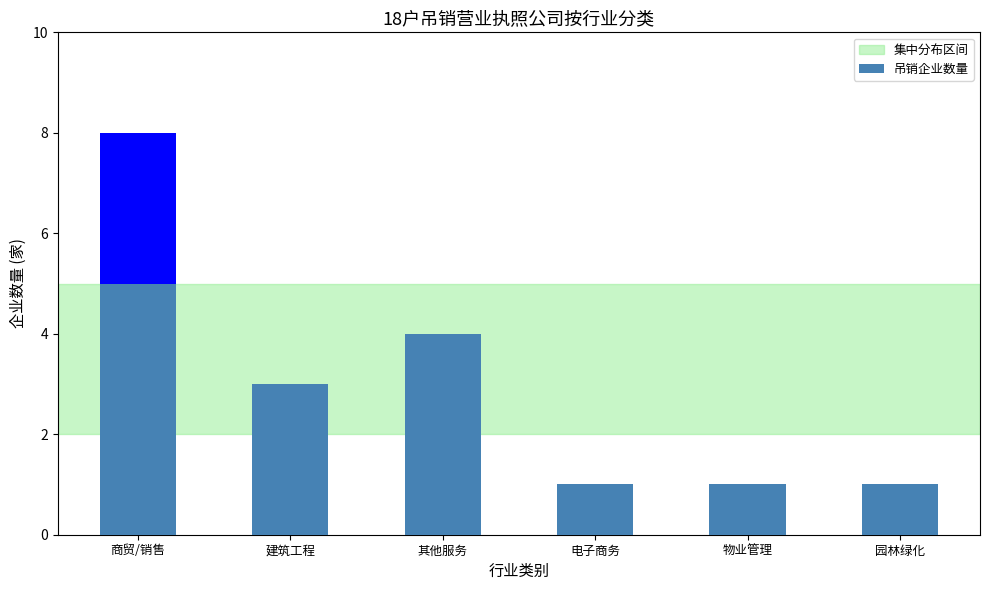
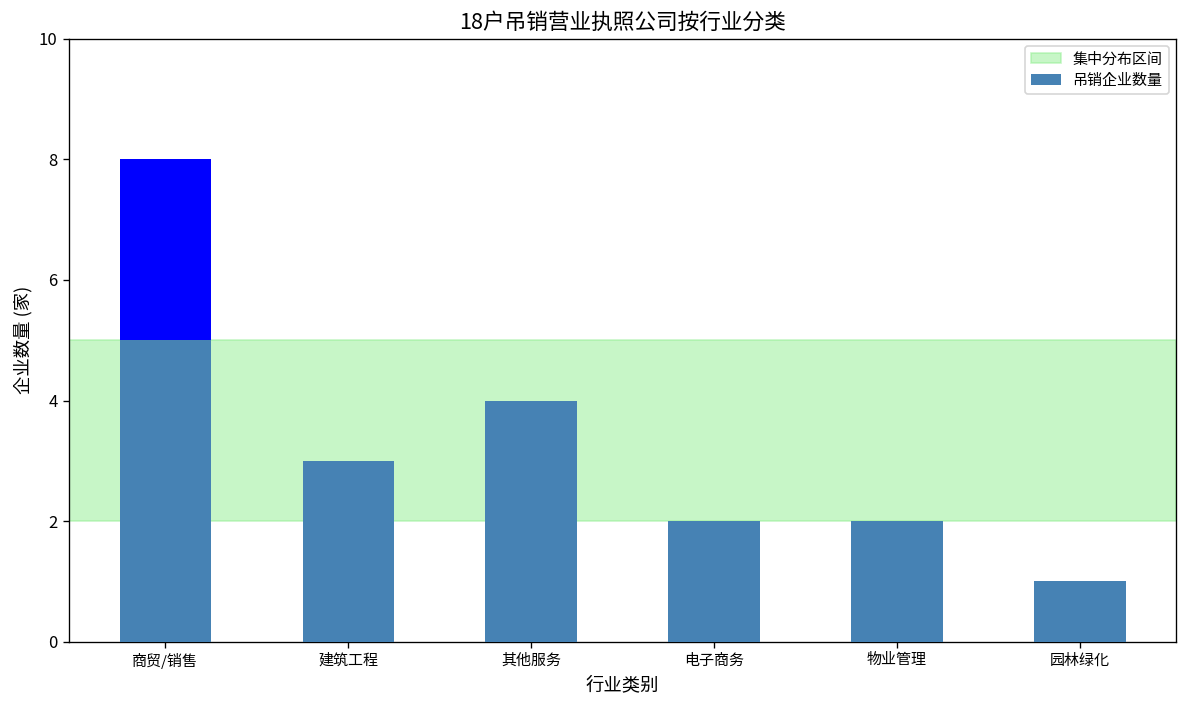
  {
    "吊销企业数量": {
      "商贸/销售": 8,
      "建筑工程": 3,
      "其他服务": 4,
-     "电子商务": 1,
-     "物业管理": 1,
+     "电子商务": 2,
+     "物业管理": 2,
      "园林绿化": 1
    }
  }
